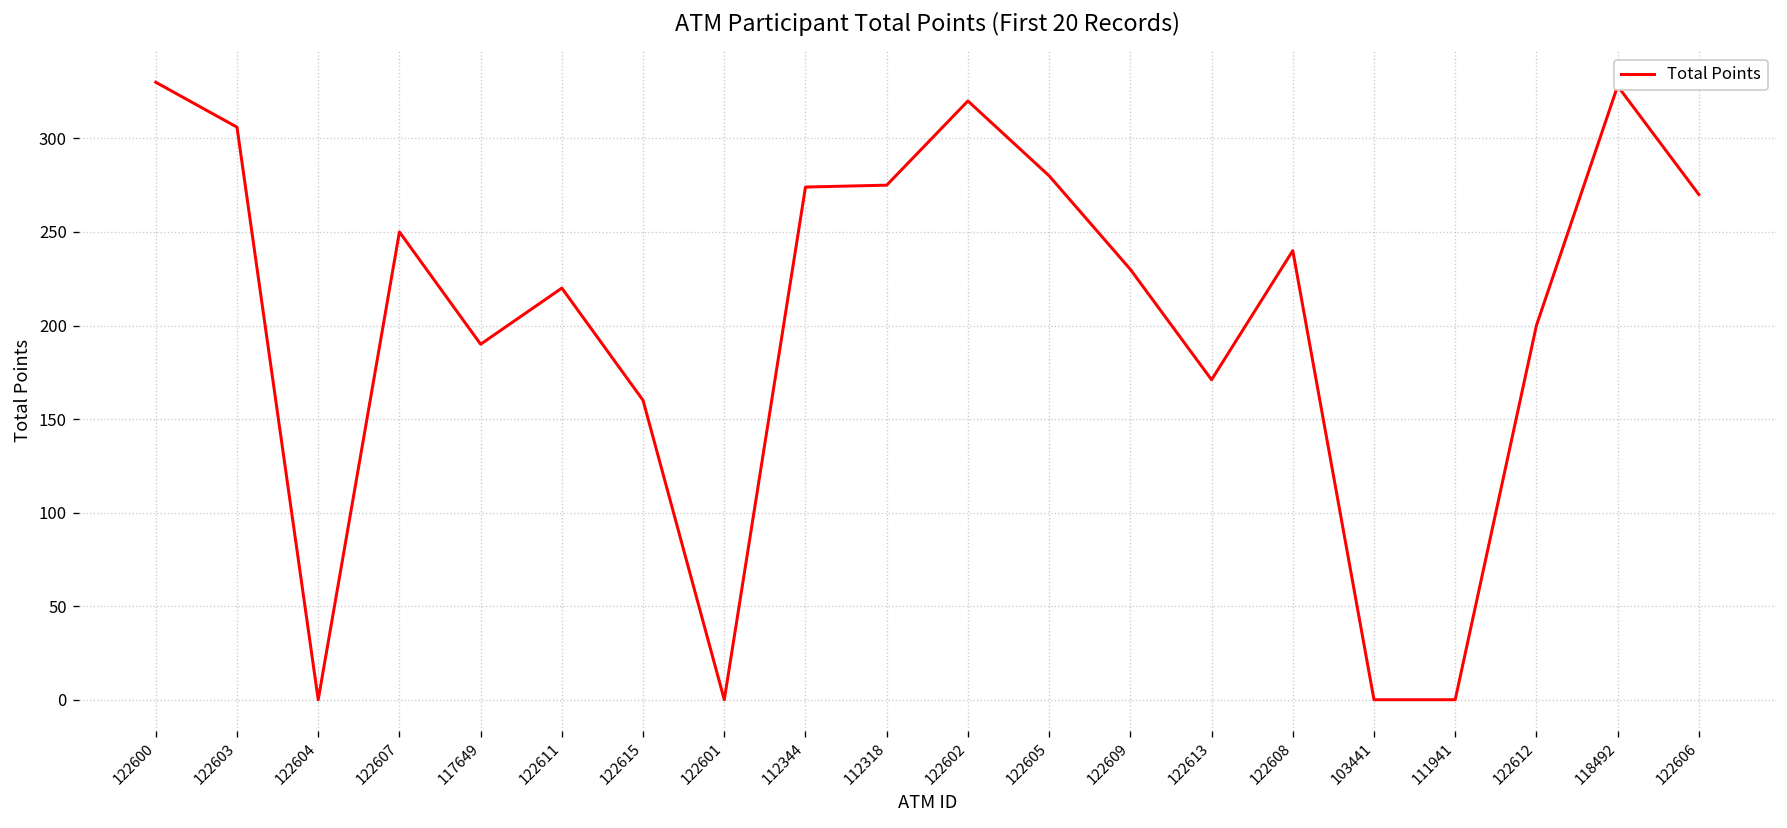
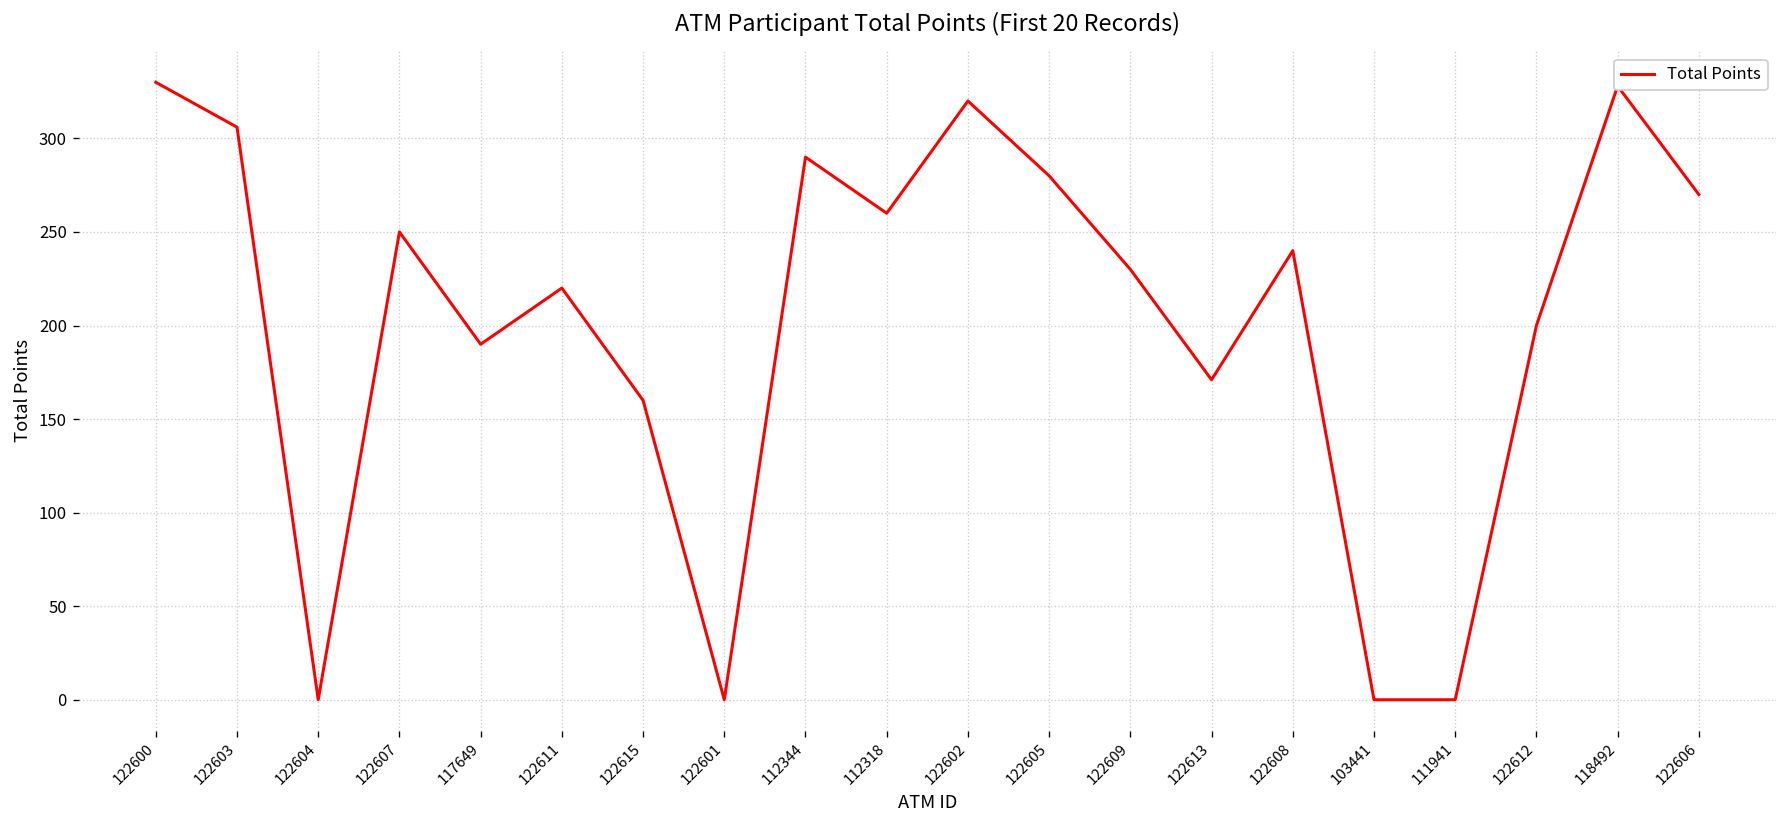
  {
    "122600": 330,
    "122603": 306,
    "122604": 0,
    "122607": 250,
    "117649": 190,
    "122611": 220,
    "122615": 160,
    "122601": 0,
-   "112344": 274,
-   "112318": 275,
+   "112344": 290,
+   "112318": 260,
    "122602": 320,
    "122605": 280,
    "122609": 230,
    "122613": 171,
    "122608": 240,
    "103441": 0,
    "111941": 0,
    "122612": 200,
    "122606": 270
  }
